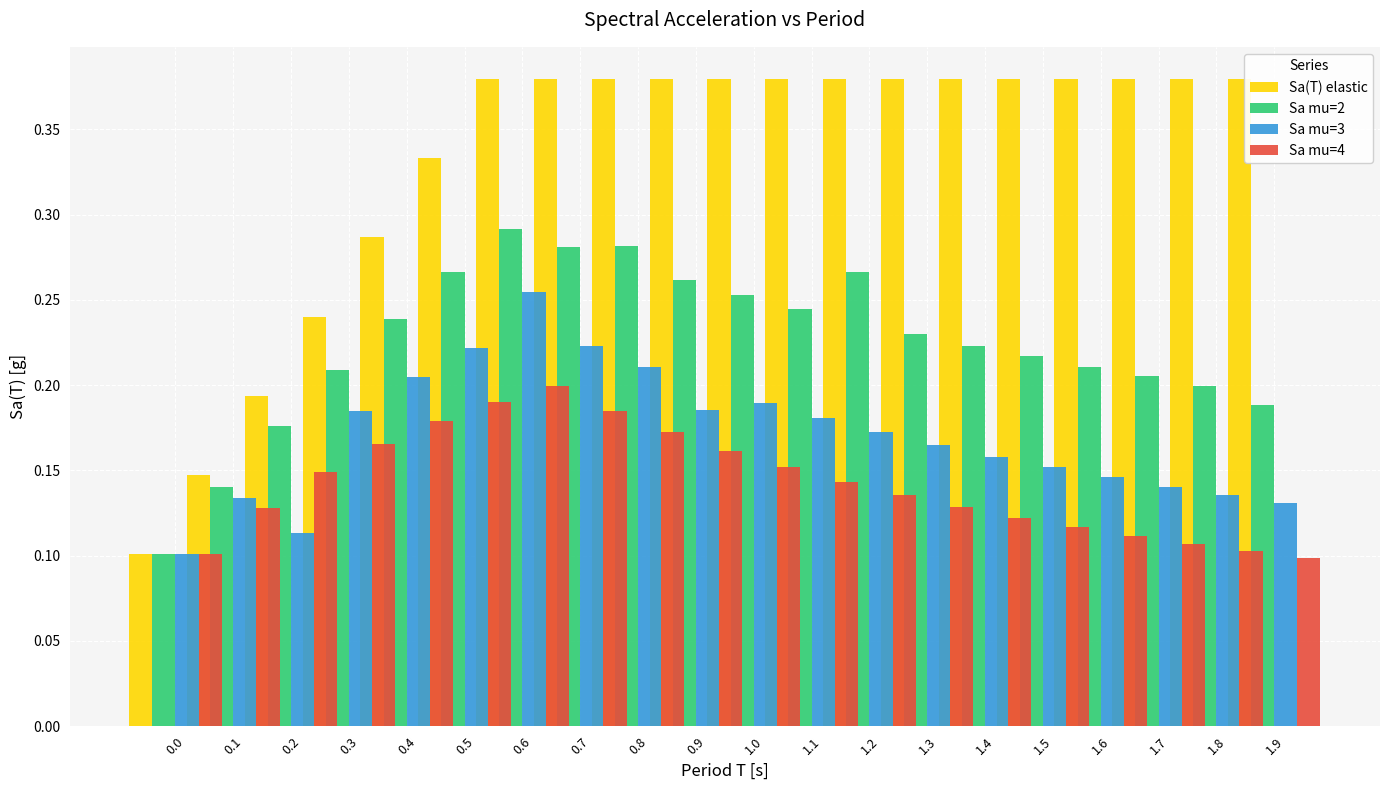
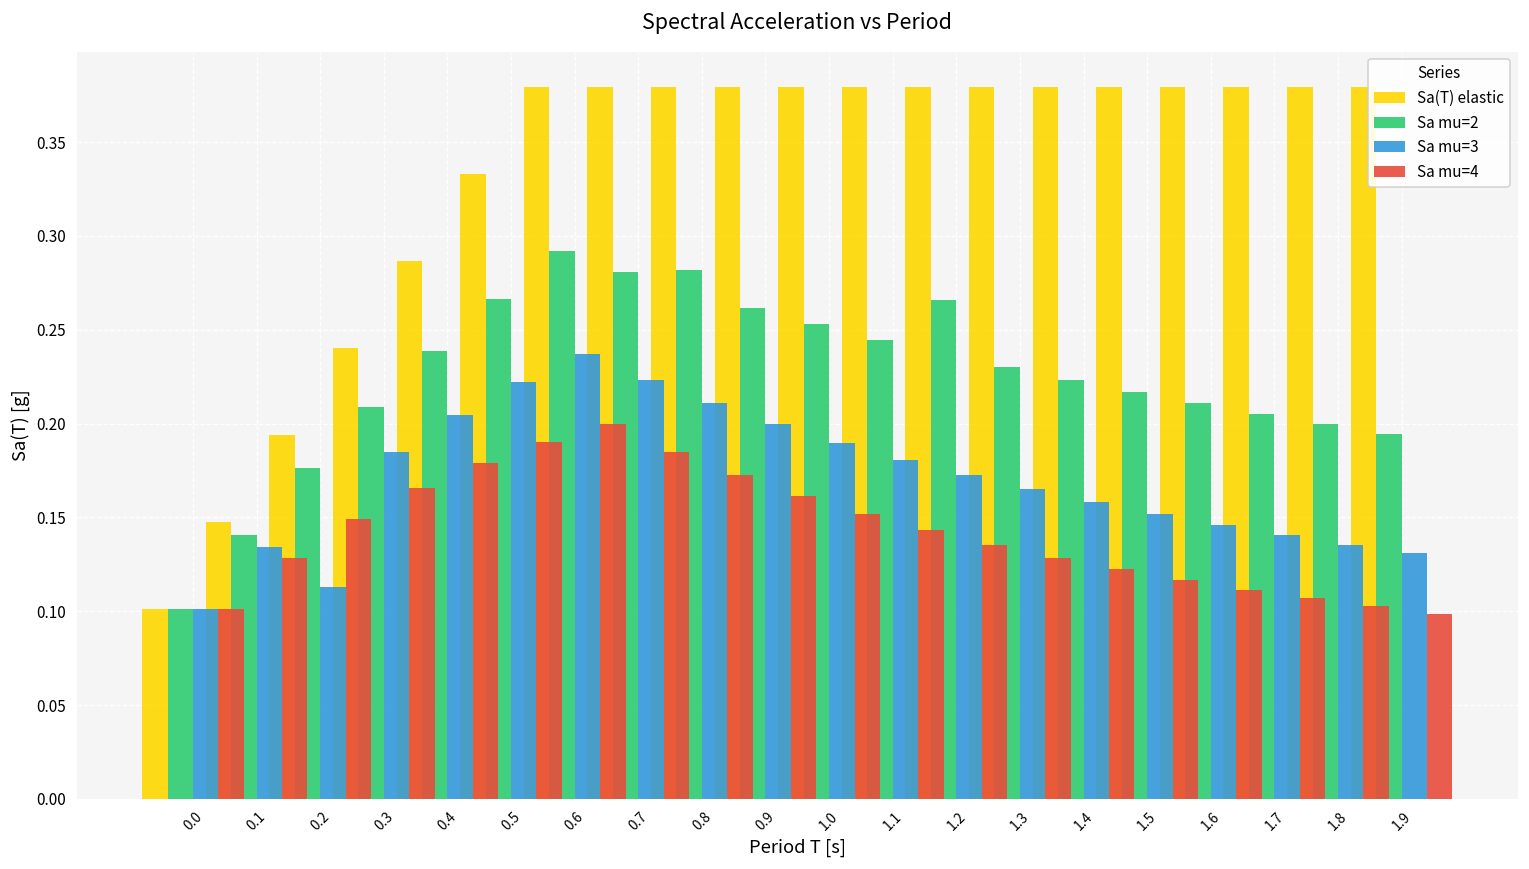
  {
    "Sa mu=2": {
      "0.0": 0.101,
      "0.1": 0.140,
      "0.2": 0.176,
      "0.3": 0.209,
      "0.4": 0.239,
      "0.5": 0.266,
      "0.6": 0.292,
      "0.7": 0.281,
      "0.8": 0.282,
      "0.9": 0.262,
      "1.0": 0.253,
      "1.1": 0.245,
      "1.2": 0.266,
      "1.3": 0.230,
      "1.4": 0.223,
      "1.5": 0.217,
      "1.6": 0.211,
      "1.7": 0.205,
      "1.8": 0.200,
-     "1.9": 0.188
+     "1.9": 0.195
    },
    "Sa mu=3": {
      "0.0": 0.101,
      "0.1": 0.134,
      "0.2": 0.113,
      "0.3": 0.185,
      "0.4": 0.205,
      "0.5": 0.222,
-     "0.6": 0.255,
+     "0.6": 0.237,
      "0.7": 0.223,
      "0.8": 0.211,
-     "0.9": 0.185,
+     "0.9": 0.200,
      "1.0": 0.190,
      "1.1": 0.181,
      "1.2": 0.172,
      "1.3": 0.165,
      "1.4": 0.158,
      "1.5": 0.152,
      "1.6": 0.146,
      "1.7": 0.140,
      "1.8": 0.135,
      "1.9": 0.131
    }
  }
